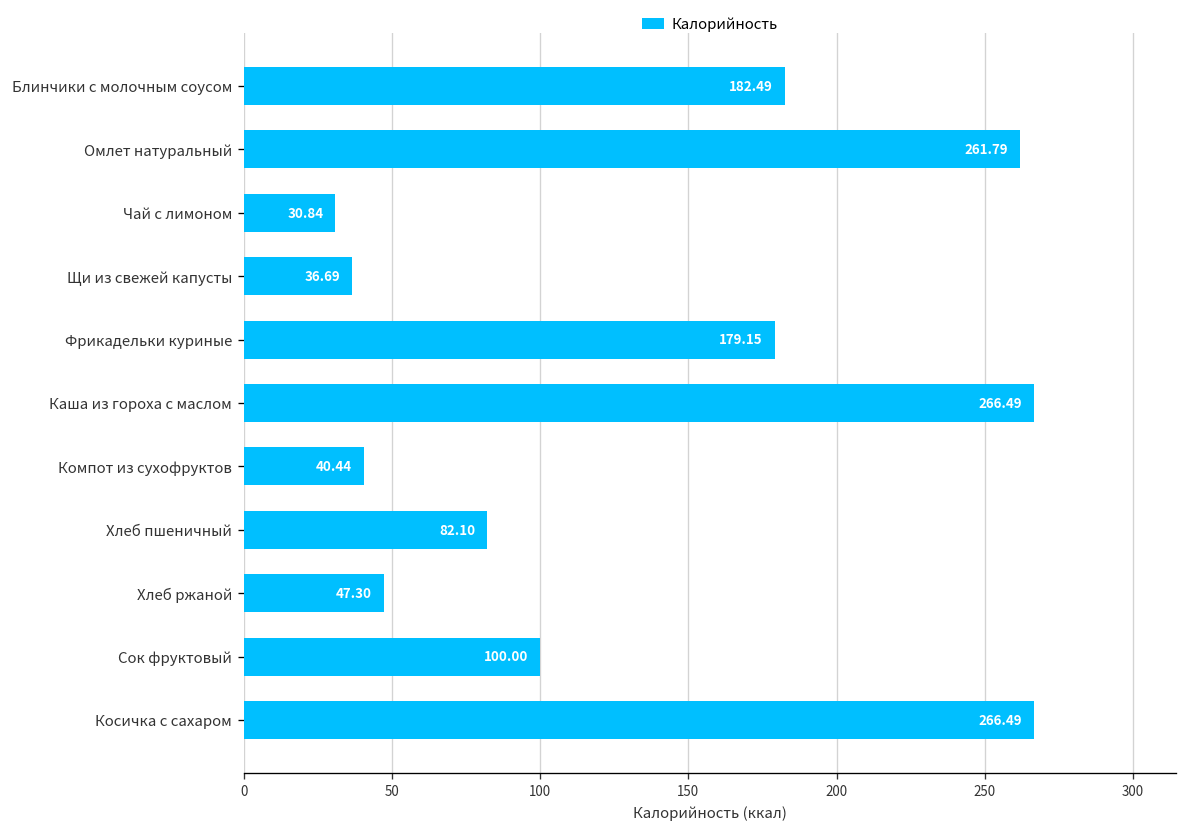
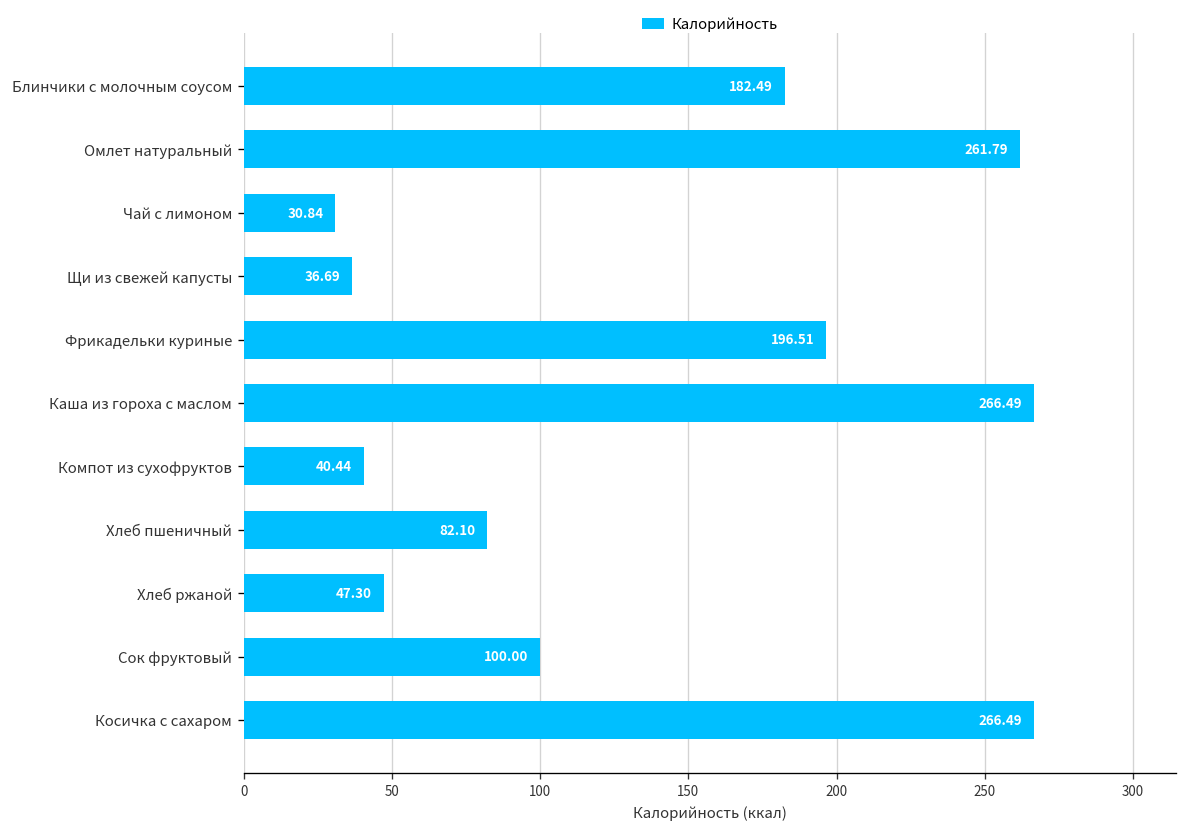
  {
    "Блинчики с молочным соусом": 182.49,
    "Омлет натуральный": 261.79,
    "Чай с лимоном": 30.84,
    "Щи из свежей капусты": 36.69,
-   "Фрикадельки куриные": 179.15,
+   "Фрикадельки куриные": 196.51,
    "Каша из гороха с маслом": 266.49,
    "Компот из сухофруктов": 40.44,
    "Хлеб пшеничный": 82.10,
    "Хлеб ржаной": 47.30,
    "Сок фруктовый": 100.00,
    "Косичка с сахаром": 266.49
  }
